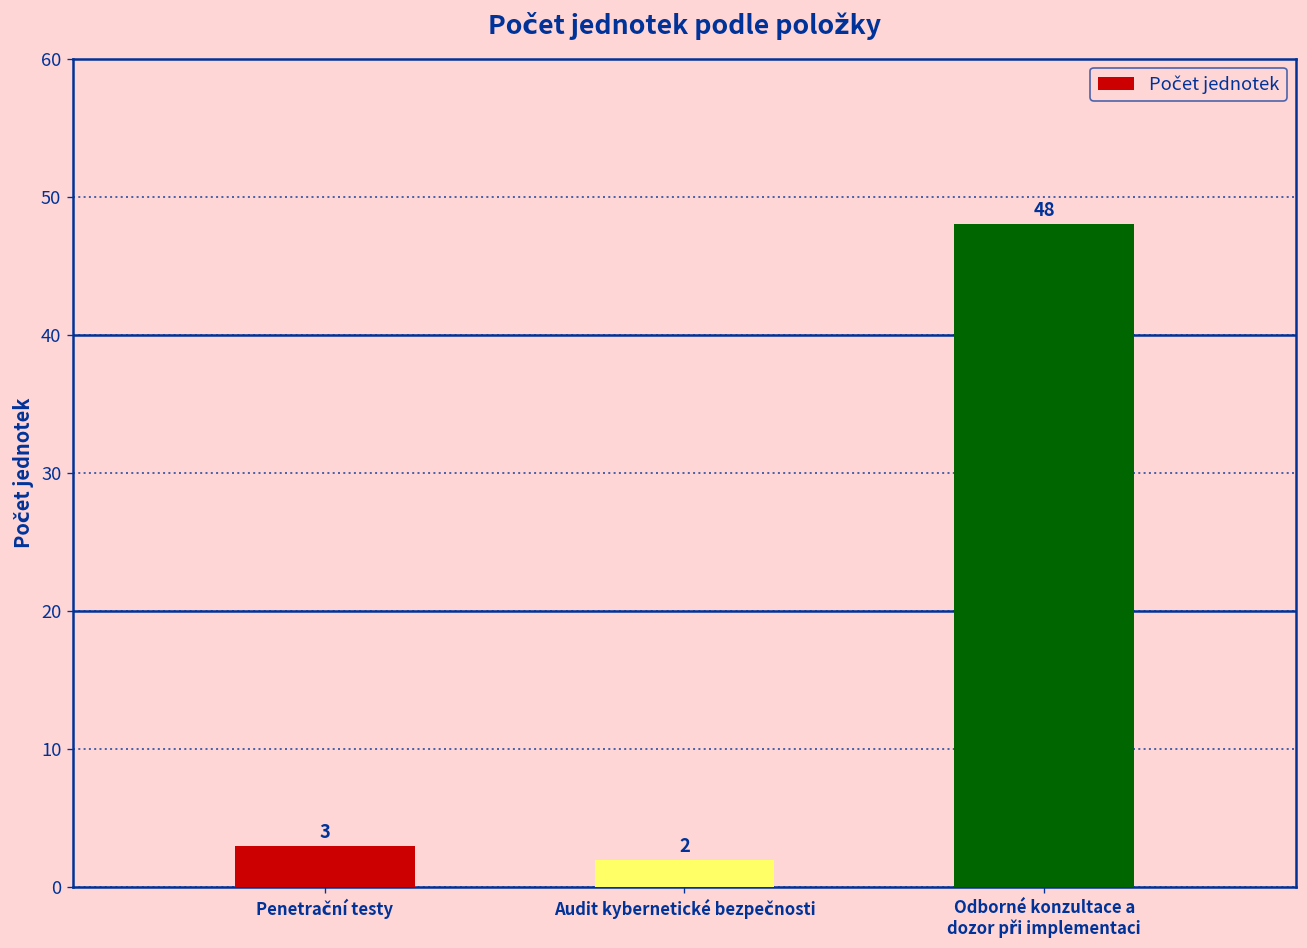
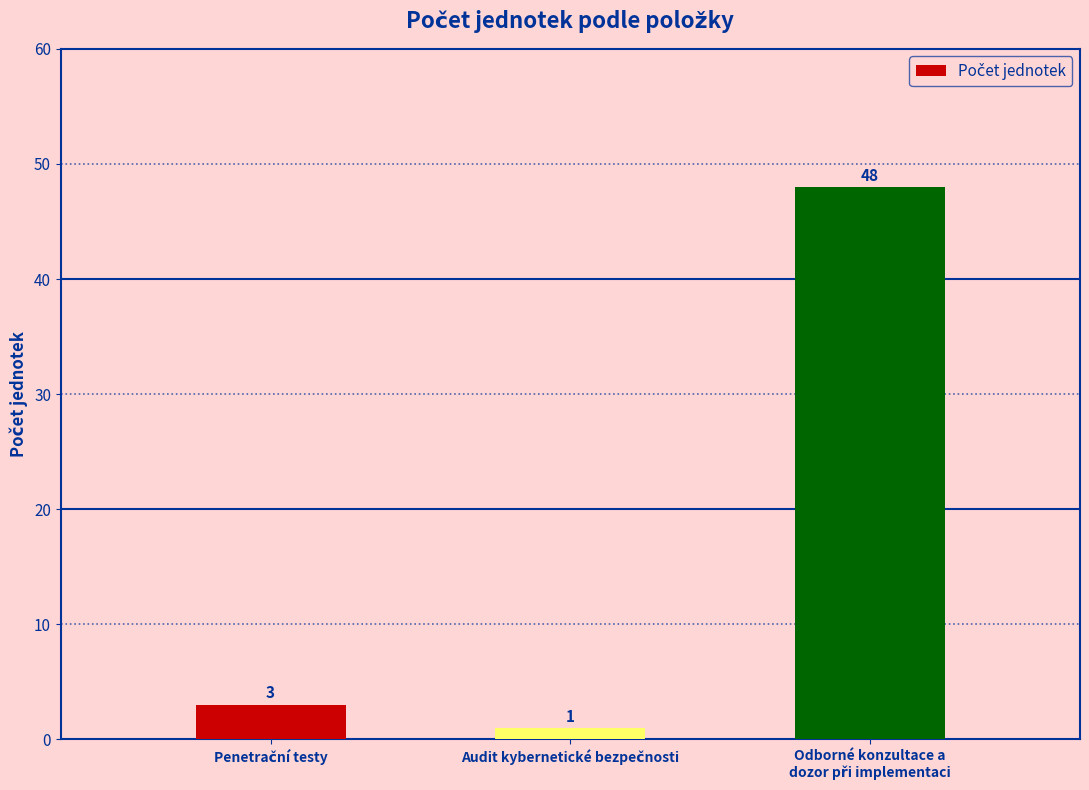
  {
    "Penetrační testy": 3,
-   "Audit kybernetické bezpečnosti": 2,
+   "Audit kybernetické bezpečnosti": 1,
    "Odborné konzultace a dozor při implementaci": 48
  }
